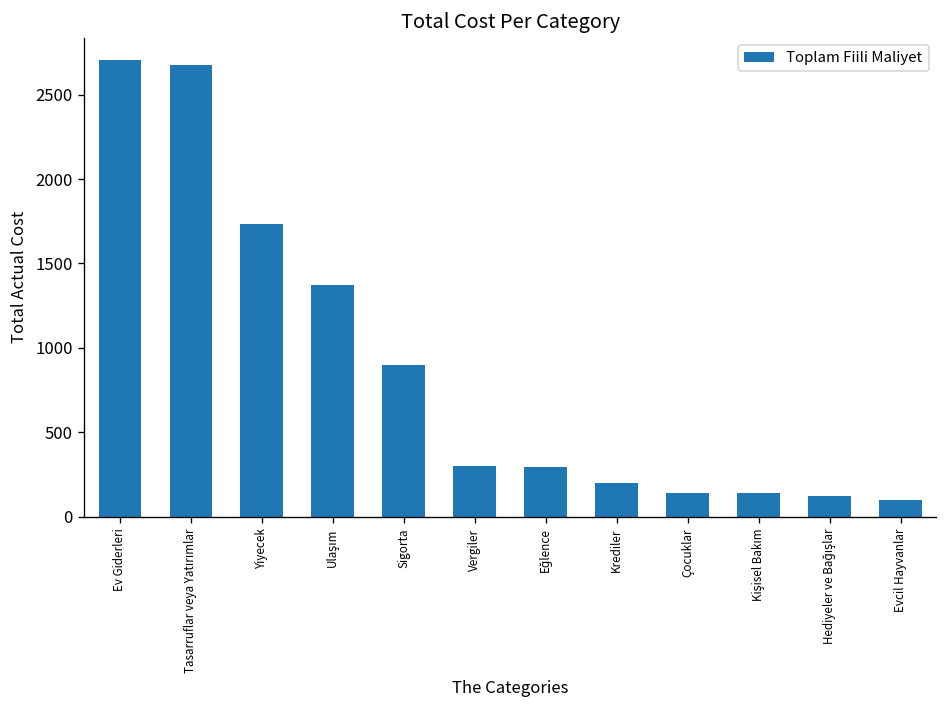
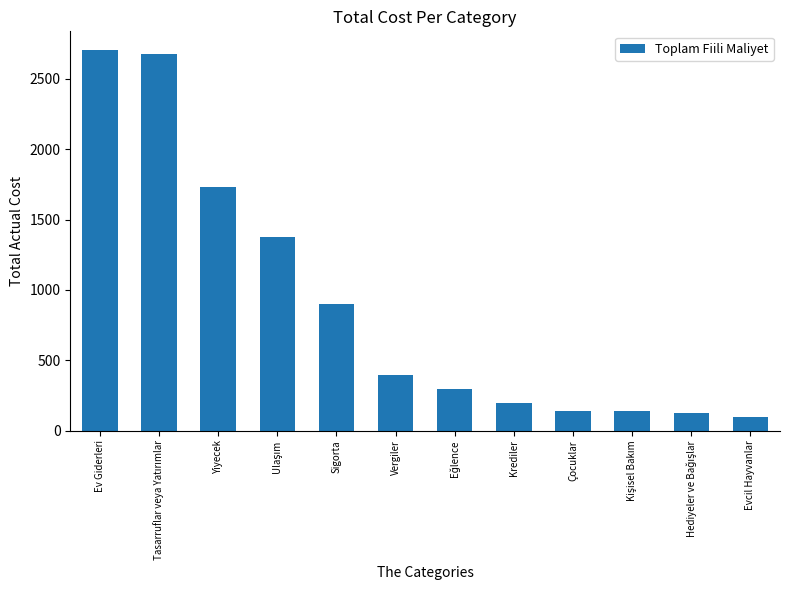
  {
    "Ev Giderleri": 2700,
    "Tasarruflar veya Yatırımlar": 2670,
    "Yiyecek": 1730,
    "Ulaşım": 1380,
    "Sigorta": 900,
-   "Vergiler": 300,
+   "Vergiler": 400,
    "Eğlence": 300,
    "Krediler": 200,
    "Çocuklar": 140,
    "Kişisel Bakım": 140,
    "Hediyeler ve Bağışlar": 130,
    "Evcil Hayvanlar": 100
  }
